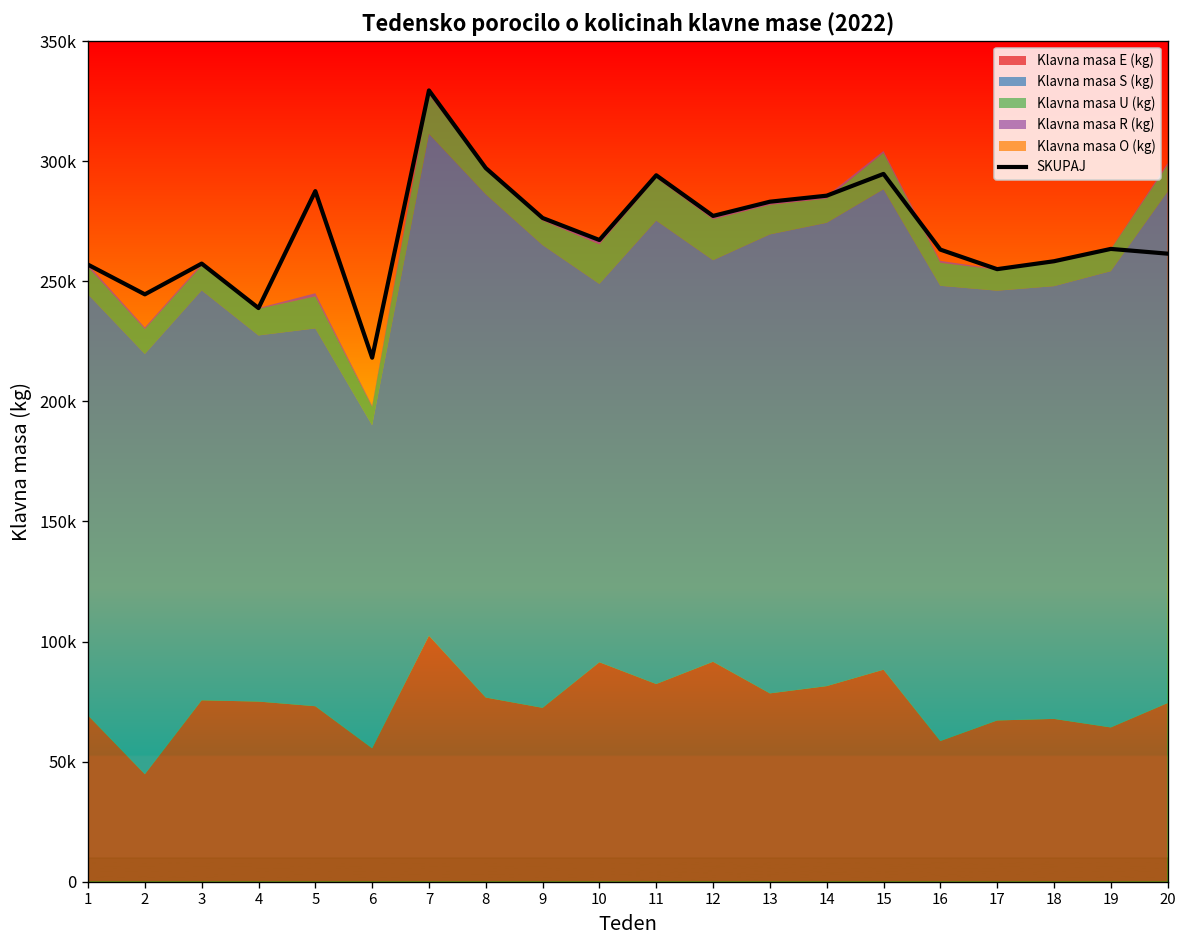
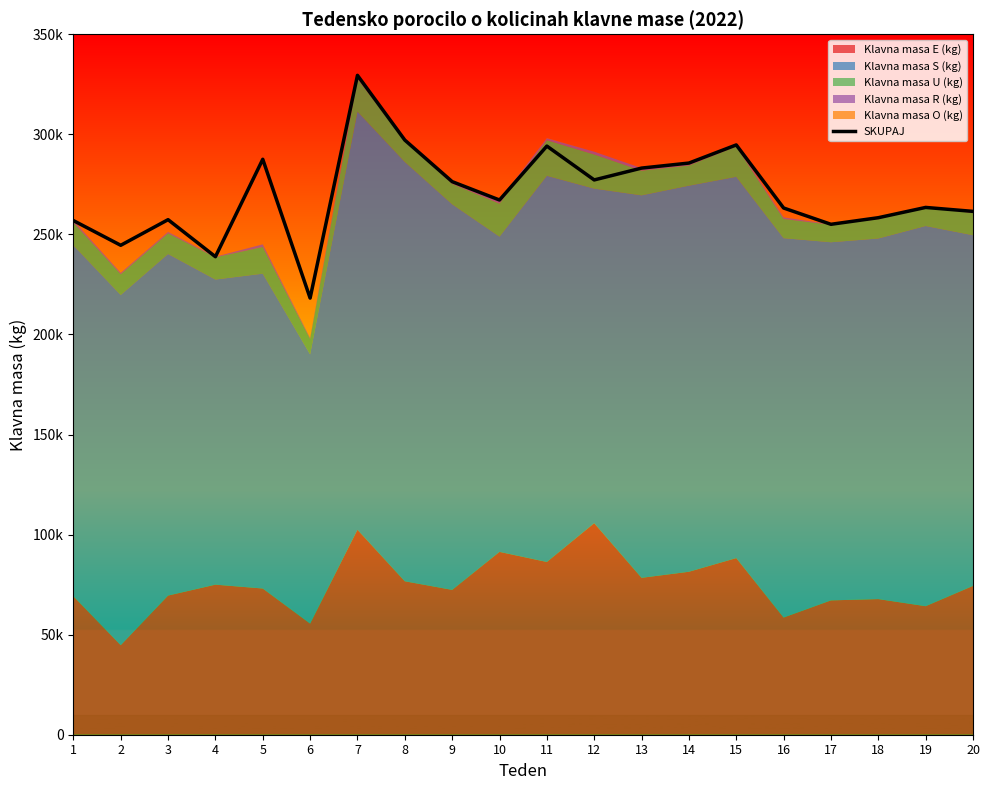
  {
    "Klavna masa E (kg)": {
      "1": 69000,
      "2": 45000,
-     "3": 76000,
+     "3": 70000,
      "4": 75000,
      "5": 73000,
      "6": 56000,
      "7": 102000,
      "8": 77000,
      "9": 72000,
      "10": 91000,
-     "11": 82000,
-     "12": 92000,
+     "11": 86000,
+     "12": 106000,
      "13": 78000,
      "14": 81000,
      "15": 88000,
      "16": 59000,
      "17": 67000,
      "18": 68000,
      "19": 64000,
      "20": 74000
    },
    "SKUPAJ": {
      "2": 245000,
      "5": 288000,
      "6": 218000,
      "16": 263000
    },
    "Klavna masa S (kg)": {
      "1": 175000,
      "2": 175000,
      "3": 171000,
      "4": 152000,
      "5": 157000,
      "6": 135000,
      "7": 209000,
      "8": 210000,
      "9": 193000,
      "10": 158000,
      "11": 193000,
      "12": 167000,
      "13": 191000,
      "14": 193000,
-     "15": 200000,
+     "15": 191000,
      "16": 190000,
      "17": 179000,
      "18": 180000,
      "19": 190000,
-     "20": 213000
+     "20": 175000
    },
    "Klavna masa U (kg)": {
      "5": 13000,
      "7": 16000,
      "10": 16000,
      "12": 17000,
      "13": 12000
    }
  }
